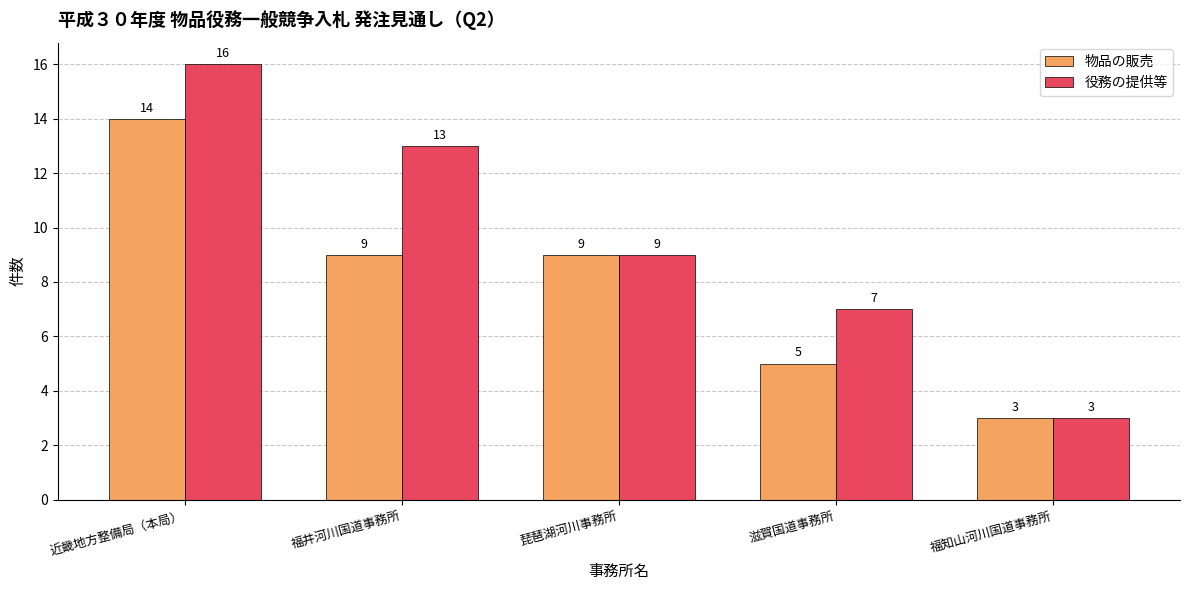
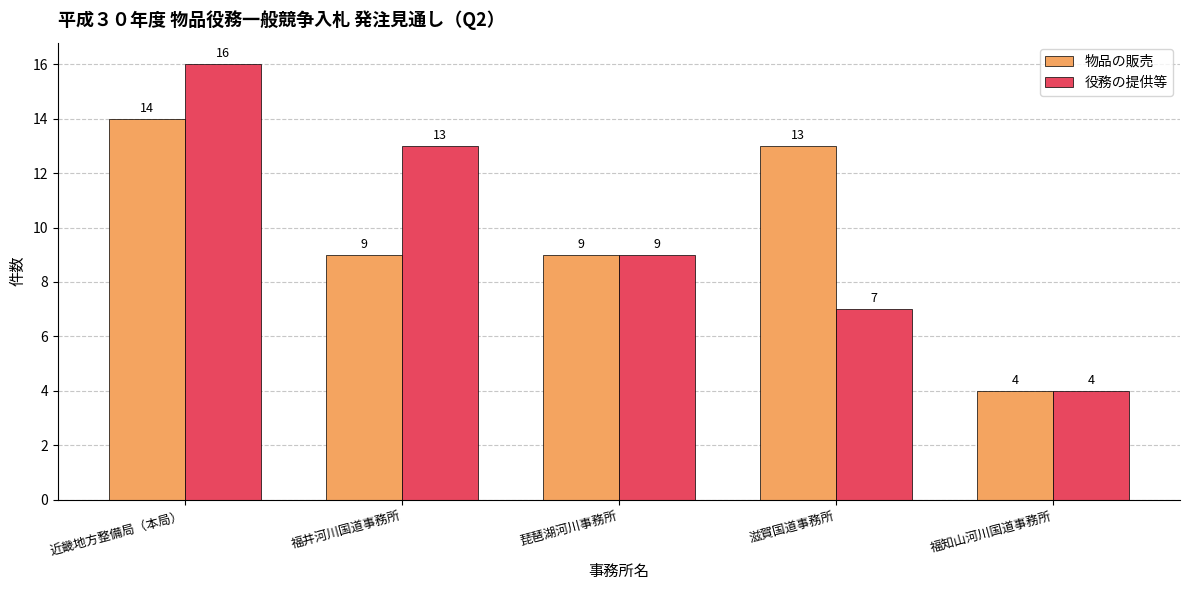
  {
    "物品の販売": {
      "近畿地方整備局（本局）": 14,
      "福井河川国道事務所": 9,
      "琵琶湖河川事務所": 9,
-     "滋賀国道事務所": 5,
-     "福知山河川国道事務所": 3
+     "滋賀国道事務所": 13,
+     "福知山河川国道事務所": 4
    },
    "役務の提供等": {
      "近畿地方整備局（本局）": 16,
      "福井河川国道事務所": 13,
      "琵琶湖河川事務所": 9,
      "滋賀国道事務所": 7,
-     "福知山河川国道事務所": 3
+     "福知山河川国道事務所": 4
    }
  }
